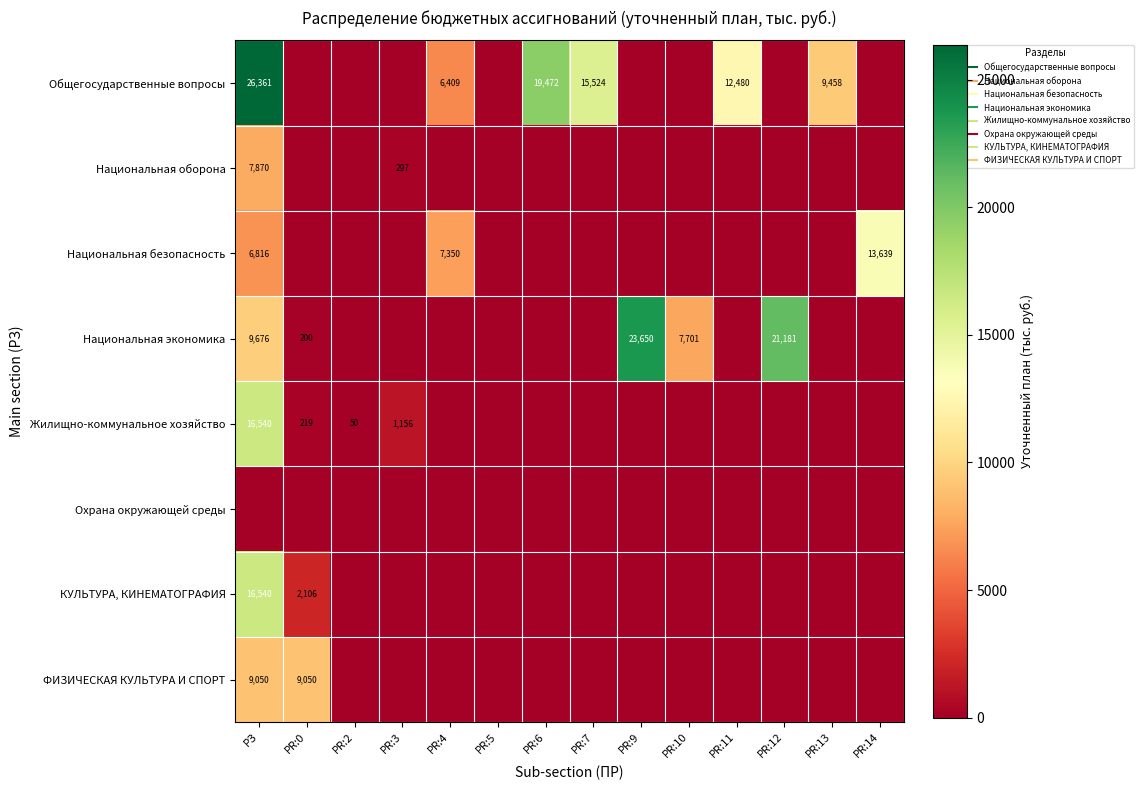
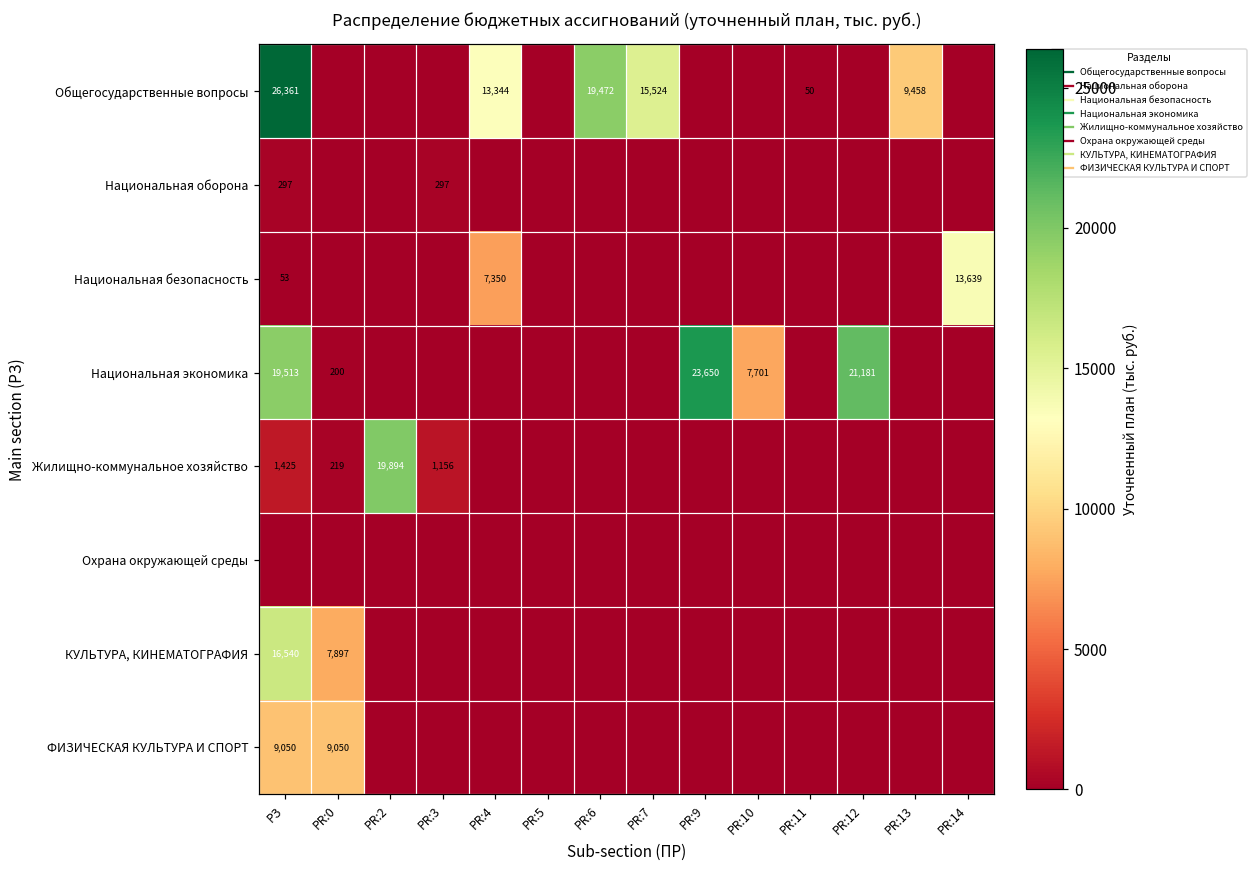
  {
    "Общегосударственные вопросы": {
      "РЗ": "26,361",
-     "PR:4": "6,409",
+     "PR:4": "13,344",
      "PR:6": "19,472",
      "PR:7": "15,524",
-     "PR:11": "12,480",
+     "PR:11": "50",
      "PR:13": "9,458"
    },
    "Национальная оборона": {
-     "РЗ": "7,870",
+     "РЗ": "297",
      "PR:3": "297"
    },
    "Национальная безопасность": {
-     "РЗ": "6,816",
+     "РЗ": "53",
      "PR:4": "7,350",
      "PR:14": "13,639"
    },
    "Национальная экономика": {
-     "РЗ": "9,676",
+     "РЗ": "19,513",
      "PR:0": "200",
      "PR:9": "23,650",
      "PR:10": "7,701",
      "PR:12": "21,181"
    },
    "Жилищно-коммунальное хозяйство": {
-     "РЗ": "16,540",
+     "РЗ": "1,425",
      "PR:0": "219",
-     "PR:2": "50",
+     "PR:2": "19,894",
      "PR:3": "1,156"
    },
    "КУЛЬТУРА, КИНЕМАТОГРАФИЯ": {
      "РЗ": "16,540",
-     "PR:0": "2,106"
+     "PR:0": "7,897"
    },
    "ФИЗИЧЕСКАЯ КУЛЬТУРА И СПОРТ": {
      "РЗ": "9,050",
      "PR:0": "9,050"
    }
  }
